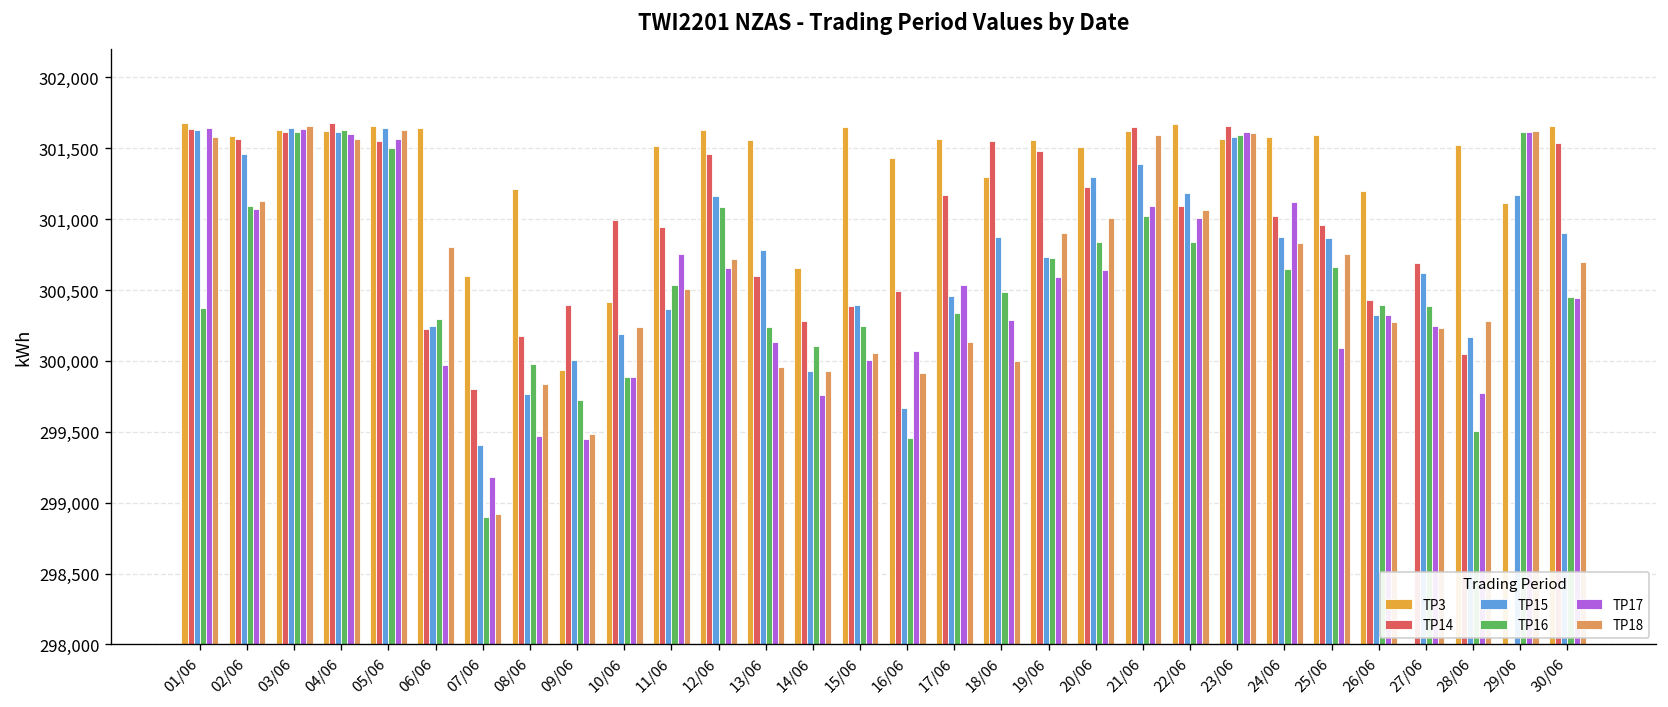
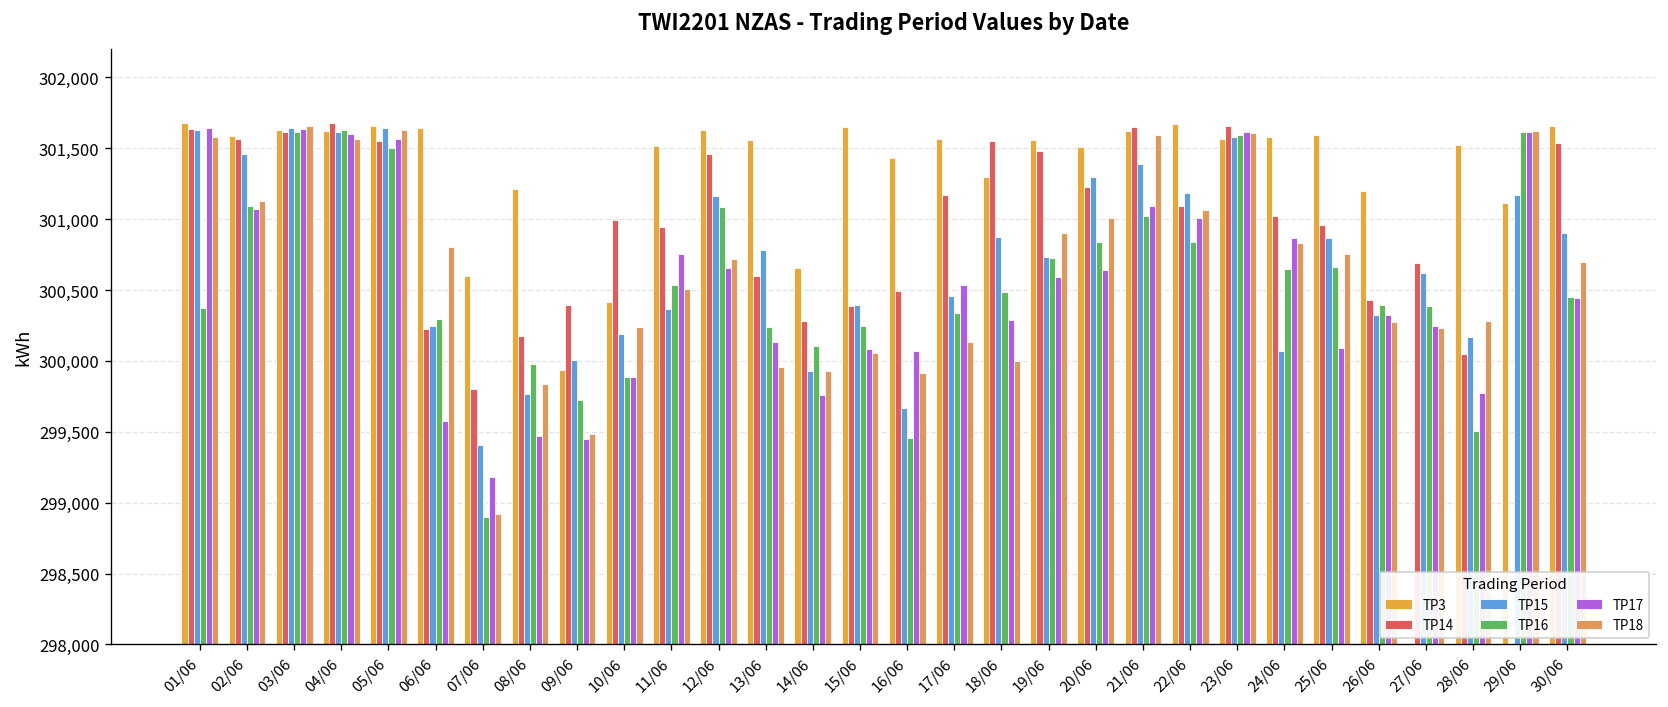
  {
    "TP15": {
      "01/06": "301,630",
      "02/06": "301,460",
      "03/06": "301,650",
      "04/06": "301,620",
      "05/06": "301,640",
      "06/06": "300,240",
      "07/06": "299,410",
      "08/06": "299,770",
      "09/06": "300,010",
      "10/06": "300,190",
      "11/06": "300,360",
      "12/06": "301,160",
      "13/06": "300,780",
      "14/06": "299,930",
      "15/06": "300,390",
      "16/06": "299,670",
      "17/06": "300,460",
      "18/06": "300,880",
      "19/06": "300,740",
      "20/06": "301,300",
      "21/06": "301,390",
      "22/06": "301,180",
      "23/06": "301,580",
-     "24/06": "300,870",
+     "24/06": "300,070",
      "25/06": "300,870",
      "26/06": "300,330",
      "27/06": "300,620",
      "28/06": "300,170",
      "29/06": "301,170",
      "30/06": "300,910"
    },
    "TP16": {
      "01/06": "300,370",
      "02/06": "301,090",
      "03/06": "301,610",
      "04/06": "301,630",
      "05/06": "301,500",
      "06/06": "300,300",
      "07/06": "298,900",
      "08/06": "299,980",
      "09/06": "299,720",
      "10/06": "299,890",
      "11/06": "300,540",
      "12/06": "301,080",
      "13/06": "300,240",
      "14/06": "300,110",
      "15/06": "300,240",
      "16/06": "299,460",
      "17/06": "300,340",
      "18/06": "300,490",
      "19/06": "300,730",
      "20/06": "300,840",
      "21/06": "301,020",
      "22/06": "300,840",
      "23/06": "301,590",
      "24/06": "300,650",
      "25/06": "300,660",
      "26/06": "300,390",
      "27/06": "300,390",
      "28/06": "299,510",
      "29/06": "301,620",
      "30/06": "300,450"
    },
    "TP17": {
      "01/06": "301,650",
      "02/06": "301,070",
      "03/06": "301,640",
      "04/06": "301,600",
      "05/06": "301,560",
-     "06/06": "299,970",
+     "06/06": "299,580",
      "07/06": "299,180",
      "08/06": "299,470",
      "09/06": "299,450",
      "10/06": "299,880",
      "11/06": "300,760",
      "12/06": "300,660",
      "13/06": "300,130",
      "14/06": "299,760",
-     "15/06": "300,000",
+     "15/06": "300,080",
      "16/06": "300,070",
      "17/06": "300,540",
      "18/06": "300,290",
      "19/06": "300,590",
      "20/06": "300,640",
      "21/06": "301,090",
      "22/06": "301,010",
      "23/06": "301,620",
-     "24/06": "301,120",
+     "24/06": "300,870",
      "25/06": "300,090",
      "26/06": "300,330",
      "27/06": "300,250",
      "28/06": "299,780",
      "29/06": "301,610",
      "30/06": "300,450"
    }
  }
